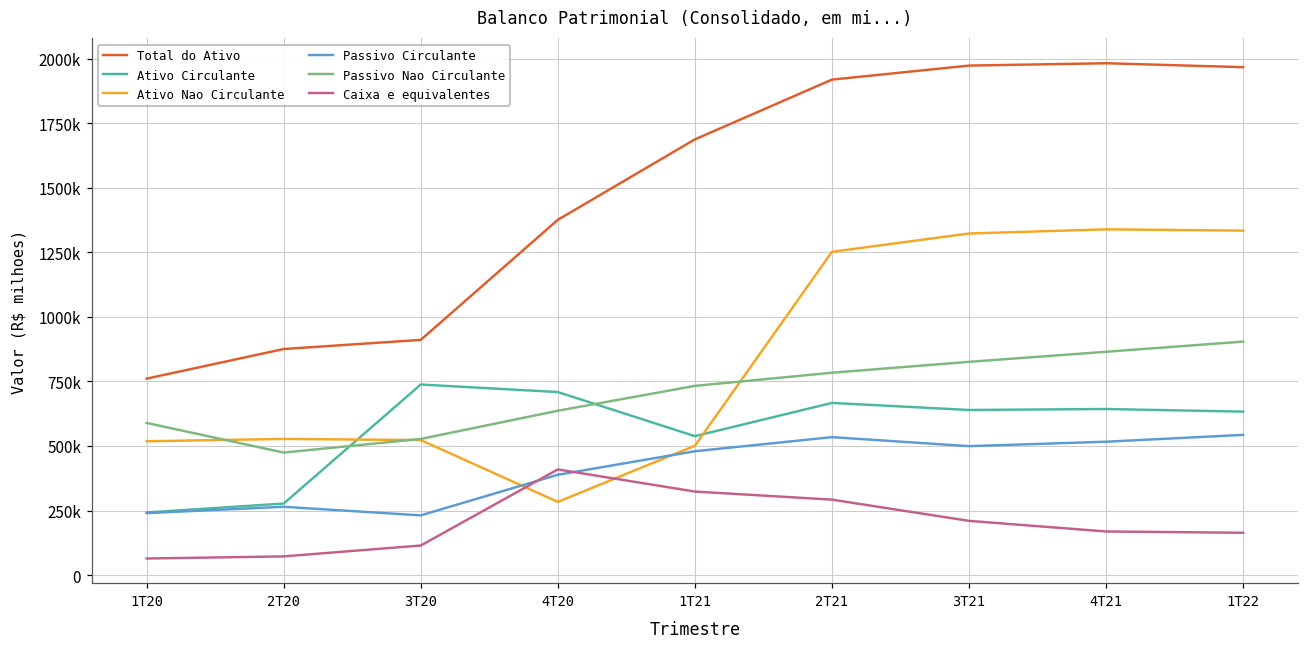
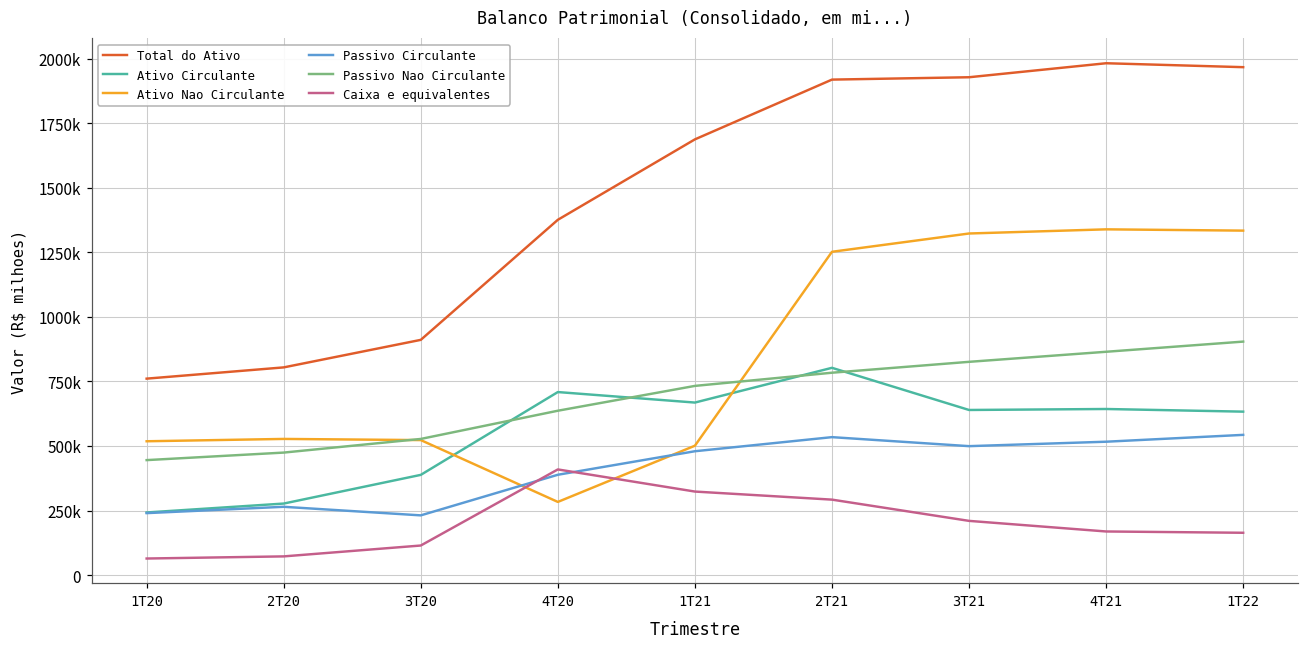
  {
    "Total do Ativo": {
      "1T20": 760000,
-     "2T20": 880000,
+     "2T20": 800000,
      "3T20": 910000,
      "4T20": 1380000,
      "1T21": 1690000,
      "2T21": 1920000,
-     "3T21": 1970000,
+     "3T21": 1930000,
      "4T21": 1980000,
      "1T22": 1970000
    },
    "Ativo Circulante": {
      "2T20": 280000,
-     "3T20": 740000,
+     "3T20": 390000,
      "4T20": 710000,
-     "1T21": 540000,
-     "2T21": 670000,
+     "1T21": 670000,
+     "2T21": 800000,
      "3T21": 640000,
      "4T21": 640000,
      "1T22": 630000
    },
    "Ativo Nao Circulante": {
      "1T20": 520000,
      "2T20": 530000,
      "4T20": 280000,
      "1T21": 500000,
      "2T21": 1250000,
      "3T21": 1320000,
      "4T21": 1340000,
      "1T22": 1330000
    },
    "Passivo Circulante": {
      "2T20": 260000,
      "3T20": 230000,
      "4T20": 390000,
      "1T21": 480000,
      "2T21": 530000,
      "3T21": 500000,
      "4T21": 520000,
      "1T22": 540000
    },
    "Passivo Nao Circulante": {
-     "1T20": 590000,
+     "1T20": 450000,
      "2T20": 470000,
      "4T20": 640000,
      "1T21": 730000,
      "2T21": 780000,
      "3T21": 830000,
      "4T21": 860000,
      "1T22": 900000
    },
    "Caixa e equivalentes": {
      "1T20": 60000,
      "2T20": 70000,
      "3T20": 110000,
      "4T20": 410000,
      "1T21": 320000,
      "2T21": 290000,
      "3T21": 210000,
      "4T21": 170000,
      "1T22": 160000
    }
  }
